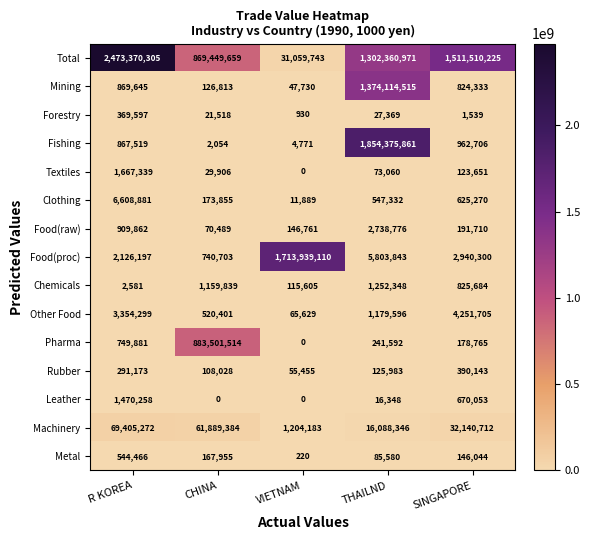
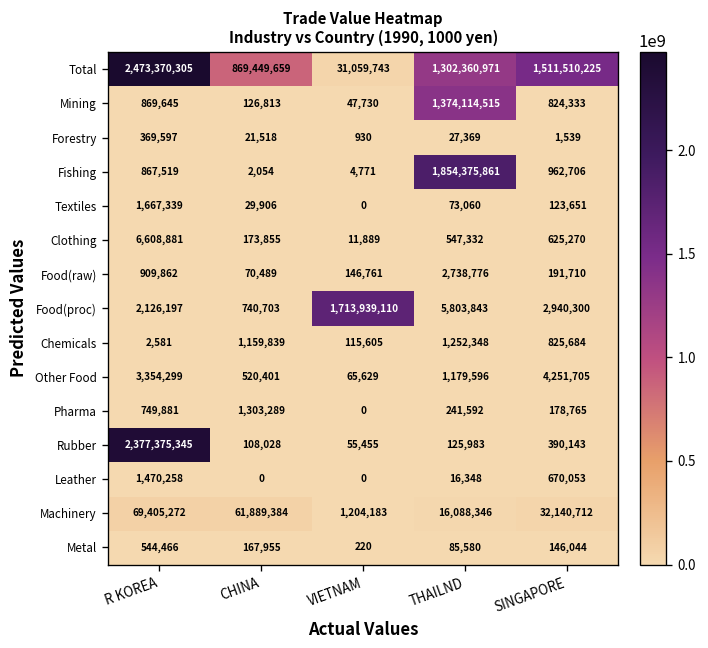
  {
    "Total": {
      "R KOREA": "2,473,370,305",
      "CHINA": "869,449,659",
      "VIETNAM": "31,059,743",
      "THAILND": "1,302,360,971",
      "SINGAPORE": "1,511,510,225"
    },
    "Mining": {
      "R KOREA": "869,645",
      "CHINA": "126,813",
      "VIETNAM": "47,730",
      "THAILND": "1,374,114,515",
      "SINGAPORE": "824,333"
    },
    "Forestry": {
      "R KOREA": "369,597",
      "CHINA": "21,518",
      "VIETNAM": "930",
      "THAILND": "27,369",
      "SINGAPORE": "1,539"
    },
    "Fishing": {
      "R KOREA": "867,519",
      "CHINA": "2,054",
      "VIETNAM": "4,771",
      "THAILND": "1,854,375,861",
      "SINGAPORE": "962,706"
    },
    "Textiles": {
      "R KOREA": "1,667,339",
      "CHINA": "29,906",
      "VIETNAM": "0",
      "THAILND": "73,060",
      "SINGAPORE": "123,651"
    },
    "Clothing": {
      "R KOREA": "6,608,881",
      "CHINA": "173,855",
      "VIETNAM": "11,889",
      "THAILND": "547,332",
      "SINGAPORE": "625,270"
    },
    "Food(raw)": {
      "R KOREA": "909,862",
      "CHINA": "70,489",
      "VIETNAM": "146,761",
      "THAILND": "2,738,776",
      "SINGAPORE": "191,710"
    },
    "Food(proc)": {
      "R KOREA": "2,126,197",
      "CHINA": "740,703",
      "VIETNAM": "1,713,939,110",
      "THAILND": "5,803,843",
      "SINGAPORE": "2,940,300"
    },
    "Chemicals": {
      "R KOREA": "2,581",
      "CHINA": "1,159,839",
      "VIETNAM": "115,605",
      "THAILND": "1,252,348",
      "SINGAPORE": "825,684"
    },
    "Other Food": {
      "R KOREA": "3,354,299",
      "CHINA": "520,401",
      "VIETNAM": "65,629",
      "THAILND": "1,179,596",
      "SINGAPORE": "4,251,705"
    },
    "Pharma": {
      "R KOREA": "749,881",
-     "CHINA": "883,501,514",
+     "CHINA": "1,303,289",
      "VIETNAM": "0",
      "THAILND": "241,592",
      "SINGAPORE": "178,765"
    },
    "Rubber": {
-     "R KOREA": "291,173",
+     "R KOREA": "2,377,375,345",
      "CHINA": "108,028",
      "VIETNAM": "55,455",
      "THAILND": "125,983",
      "SINGAPORE": "390,143"
    },
    "Leather": {
      "R KOREA": "1,470,258",
      "CHINA": "0",
      "VIETNAM": "0",
      "THAILND": "16,348",
      "SINGAPORE": "670,053"
    },
    "Machinery": {
      "R KOREA": "69,405,272",
      "CHINA": "61,889,384",
      "VIETNAM": "1,204,183",
      "THAILND": "16,088,346",
      "SINGAPORE": "32,140,712"
    },
    "Metal": {
      "R KOREA": "544,466",
      "CHINA": "167,955",
      "VIETNAM": "220",
      "THAILND": "85,580",
      "SINGAPORE": "146,044"
    }
  }
